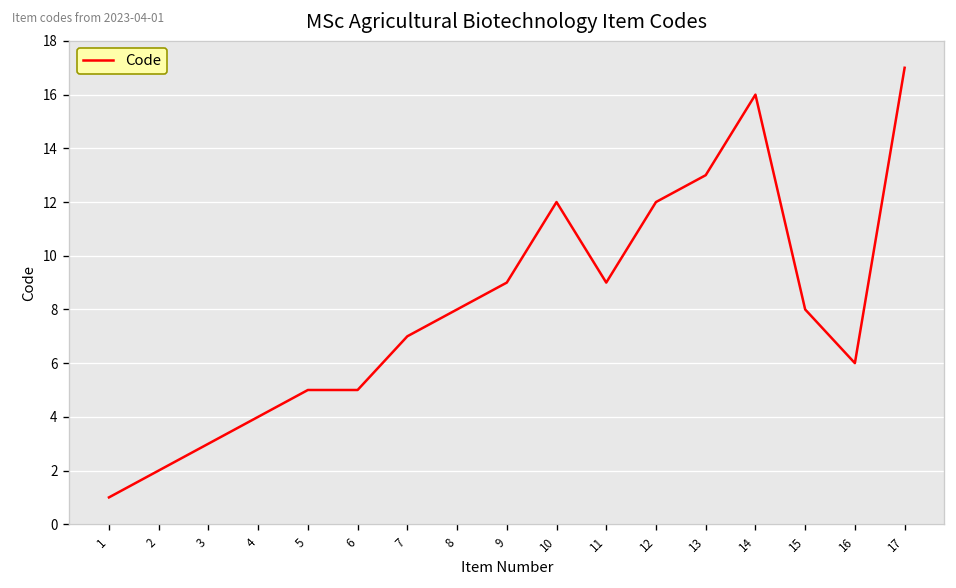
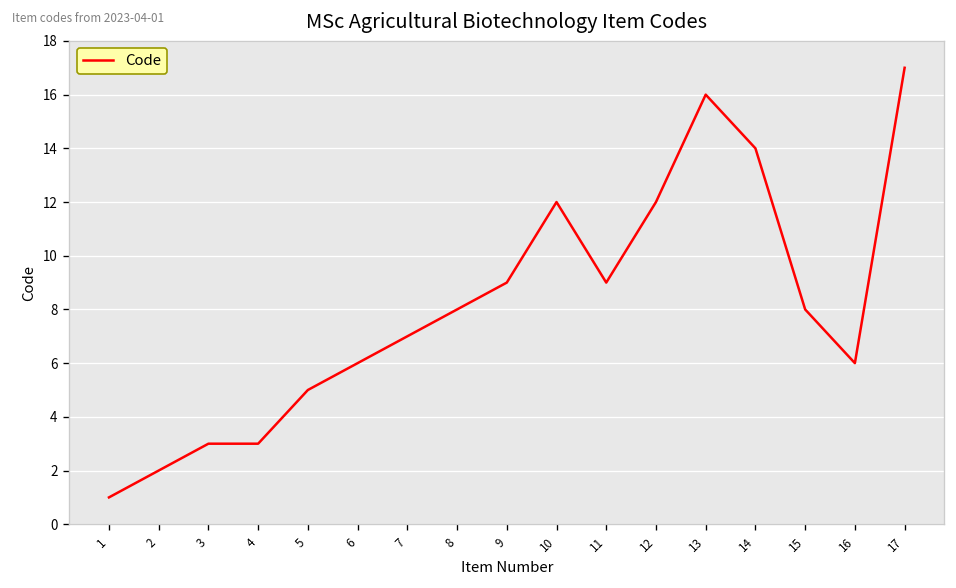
  {
    "1": 1,
    "2": 2,
    "3": 3,
-   "4": 4,
+   "4": 3,
    "5": 5,
-   "6": 5,
+   "6": 6,
    "7": 7,
    "8": 8,
    "9": 9,
    "10": 12,
    "11": 9,
    "12": 12,
-   "13": 13,
-   "14": 16,
+   "13": 16,
+   "14": 14,
    "15": 8,
    "16": 6,
    "17": 17
  }
